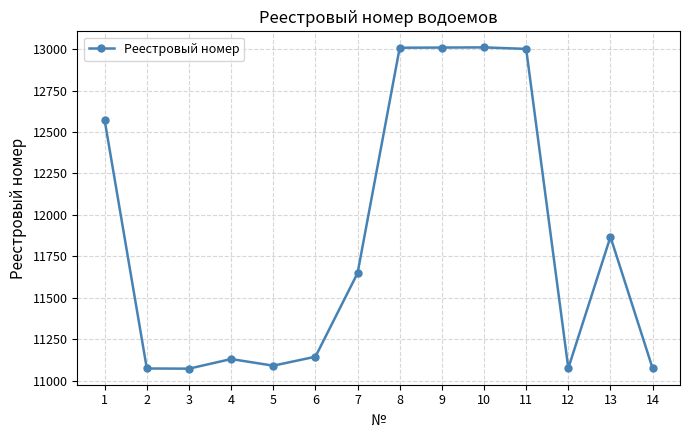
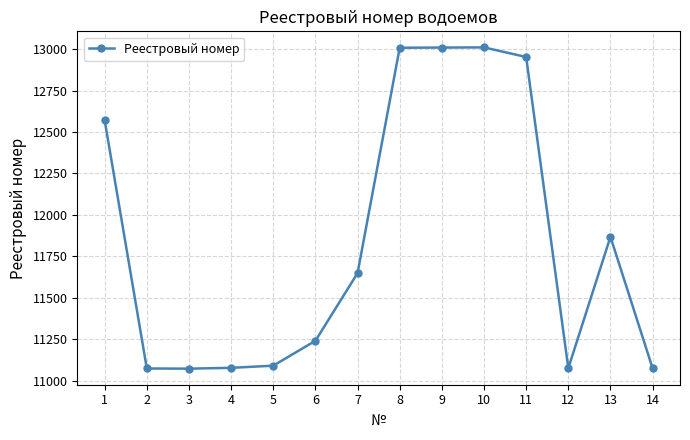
  {
    "1": 12570,
    "2": 11070,
    "3": 11070,
-   "4": 11130,
+   "4": 11080,
    "5": 11090,
-   "6": 11150,
+   "6": 11240,
    "7": 11650,
    "8": 13010,
    "9": 13010,
    "10": 13010,
-   "11": 13000,
+   "11": 12950,
    "12": 11080,
    "13": 11870,
    "14": 11080
  }
